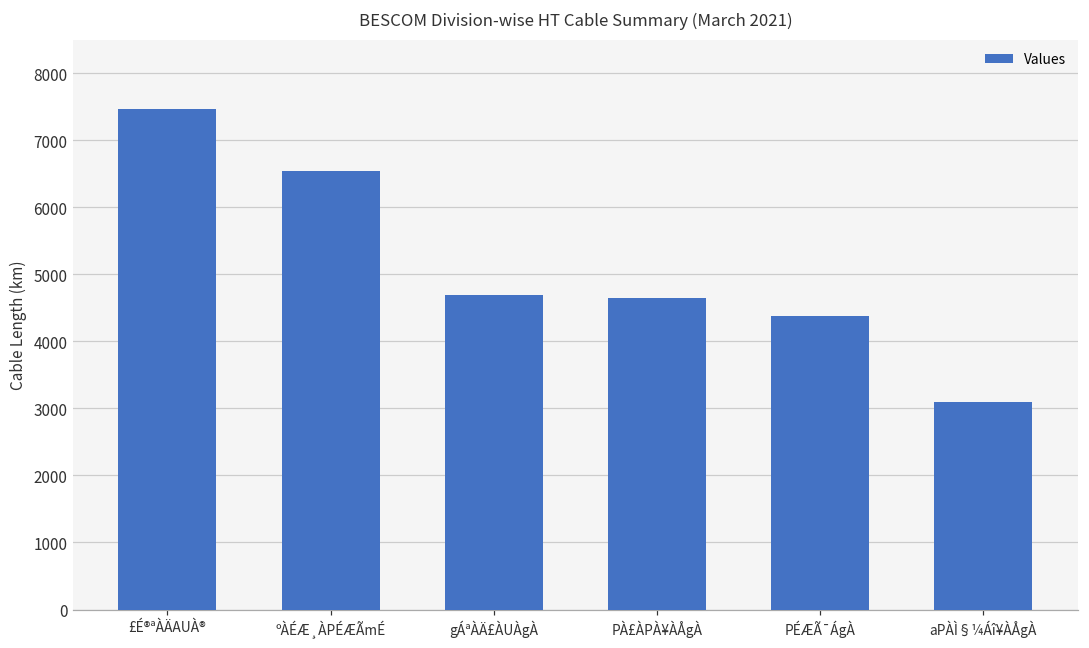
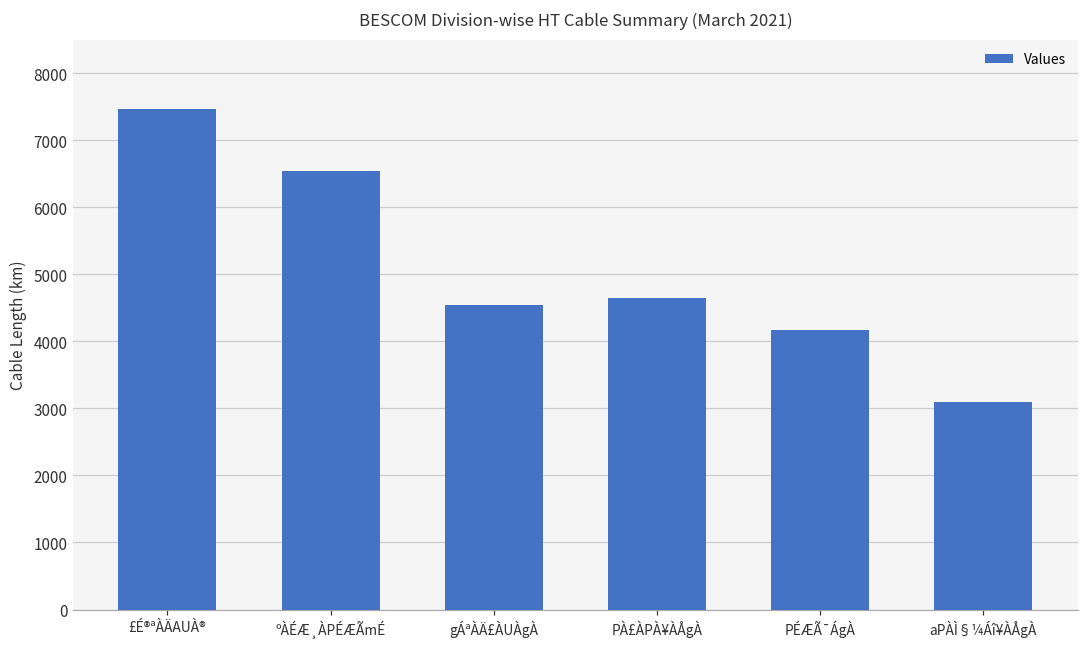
  {
    "£É®ªÀÄAUÀ®": 7500,
    "ºÀÉÆ¸ÀPÉÆÃmÉ": 6500,
-   "gÁªÀÄ£ÀUÀgÀ": 4700,
+   "gÁªÀÄ£ÀUÀgÀ": 4500,
    "PÀ£ÀPÀ¥ÀÅgÀ": 4600,
-   "PÉÆÃ¯ÁgÀ": 4400,
+   "PÉÆÃ¯ÁgÀ": 4200,
    "aPÀÌ§¼Áî¥ÀÅgÀ": 3100
  }
